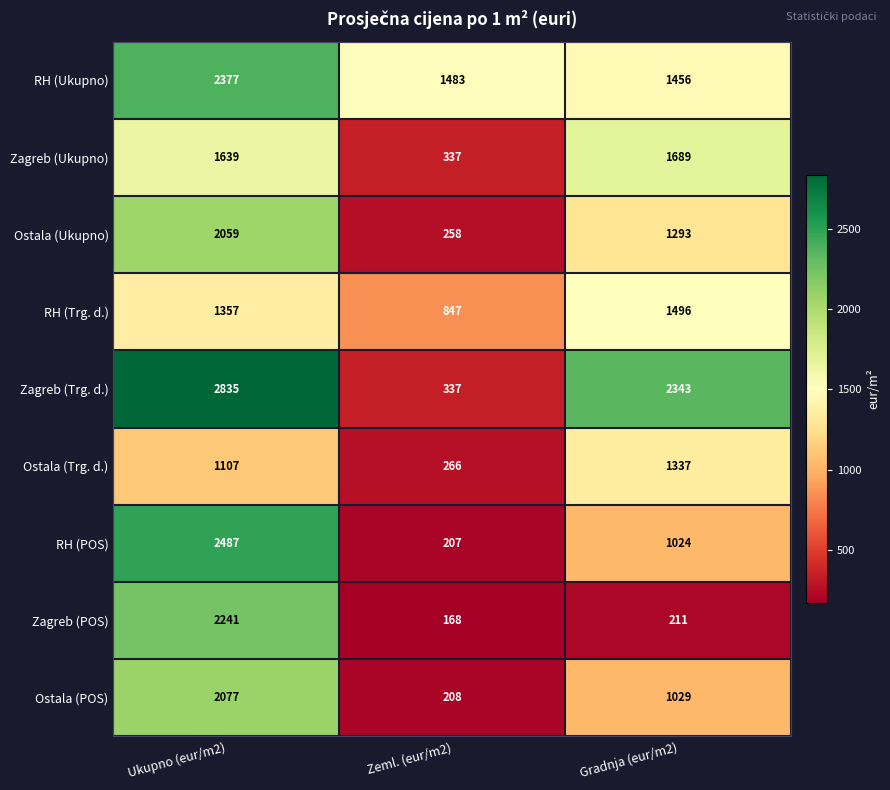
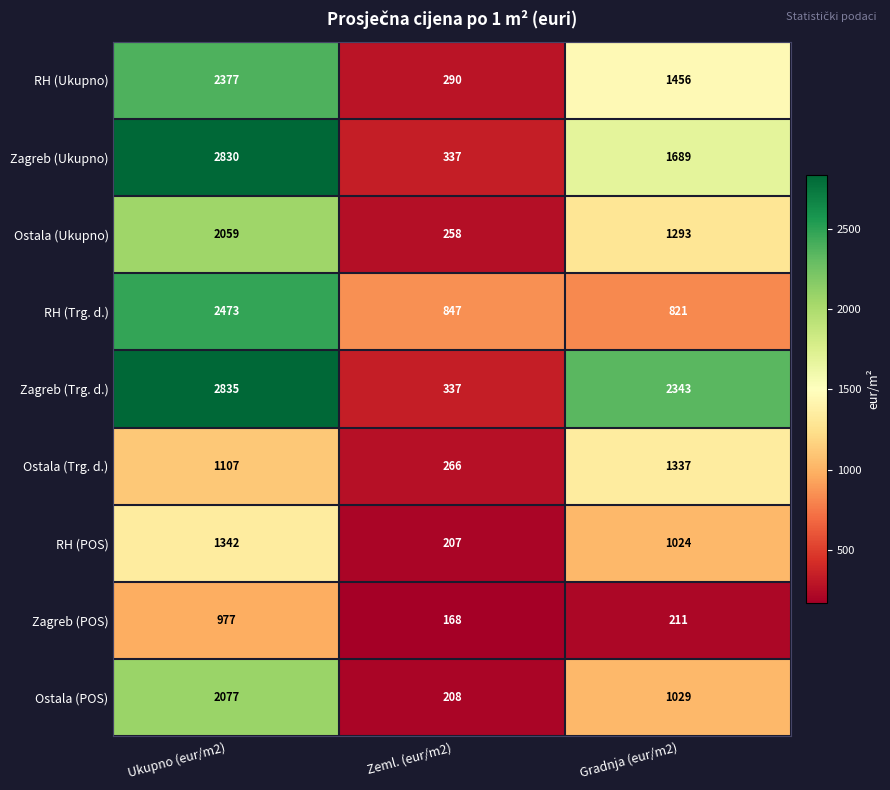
  {
    "RH (Ukupno)": {
      "Ukupno (eur/m2)": 2377,
-     "Zeml. (eur/m2)": 1483,
+     "Zeml. (eur/m2)": 290,
      "Gradnja (eur/m2)": 1456
    },
    "Zagreb (Ukupno)": {
-     "Ukupno (eur/m2)": 1639,
+     "Ukupno (eur/m2)": 2830,
      "Zeml. (eur/m2)": 337,
      "Gradnja (eur/m2)": 1689
    },
    "Ostala (Ukupno)": {
      "Ukupno (eur/m2)": 2059,
      "Zeml. (eur/m2)": 258,
      "Gradnja (eur/m2)": 1293
    },
    "RH (Trg. d.)": {
-     "Ukupno (eur/m2)": 1357,
+     "Ukupno (eur/m2)": 2473,
      "Zeml. (eur/m2)": 847,
-     "Gradnja (eur/m2)": 1496
+     "Gradnja (eur/m2)": 821
    },
    "Zagreb (Trg. d.)": {
      "Ukupno (eur/m2)": 2835,
      "Zeml. (eur/m2)": 337,
      "Gradnja (eur/m2)": 2343
    },
    "Ostala (Trg. d.)": {
      "Ukupno (eur/m2)": 1107,
      "Zeml. (eur/m2)": 266,
      "Gradnja (eur/m2)": 1337
    },
    "RH (POS)": {
-     "Ukupno (eur/m2)": 2487,
+     "Ukupno (eur/m2)": 1342,
      "Zeml. (eur/m2)": 207,
      "Gradnja (eur/m2)": 1024
    },
    "Zagreb (POS)": {
-     "Ukupno (eur/m2)": 2241,
+     "Ukupno (eur/m2)": 977,
      "Zeml. (eur/m2)": 168,
      "Gradnja (eur/m2)": 211
    },
    "Ostala (POS)": {
      "Ukupno (eur/m2)": 2077,
      "Zeml. (eur/m2)": 208,
      "Gradnja (eur/m2)": 1029
    }
  }
